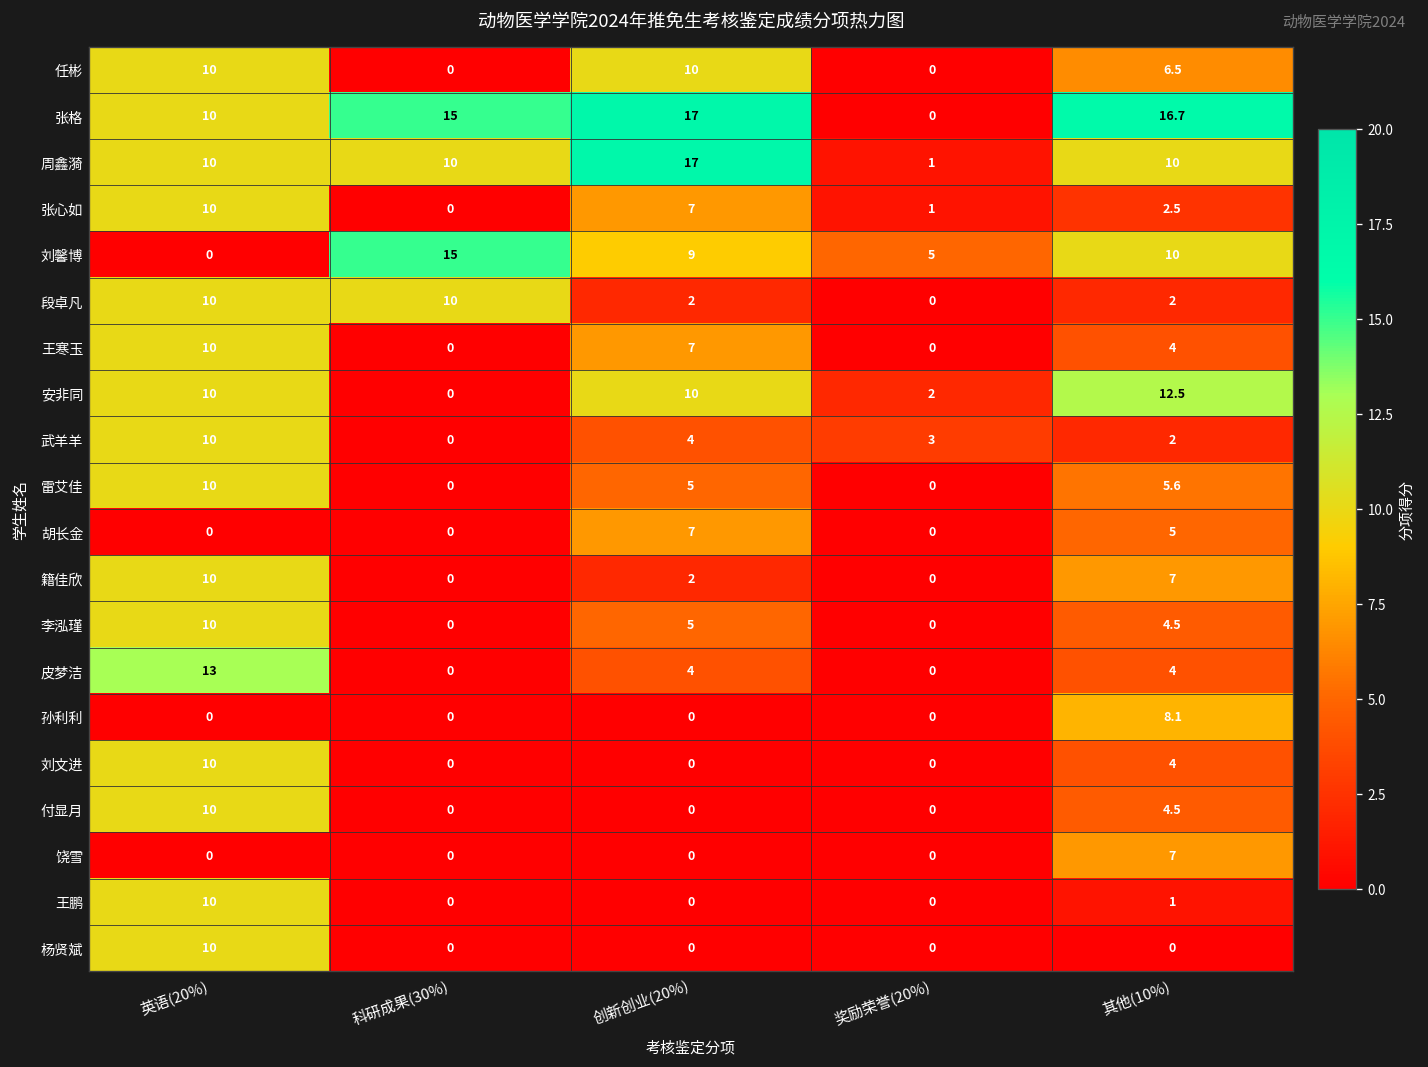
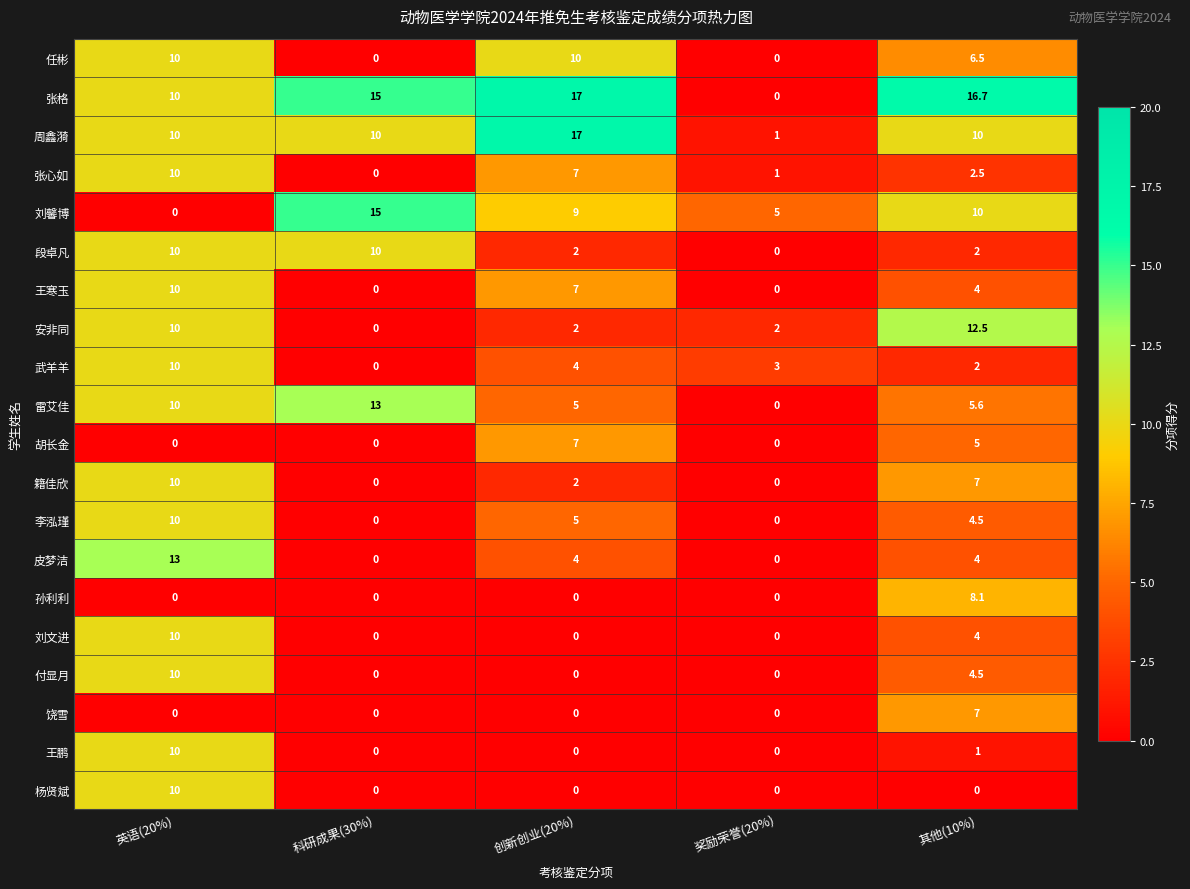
  {
    "任彬": {
      "英语(20%)": 10,
      "科研成果(30%)": 0,
      "创新创业(20%)": 10,
      "奖励荣誉(20%)": 0,
      "其他(10%)": 6.5
    },
    "张格": {
      "英语(20%)": 10,
      "科研成果(30%)": 15,
      "创新创业(20%)": 17,
      "奖励荣誉(20%)": 0,
      "其他(10%)": 16.7
    },
    "周鑫漪": {
      "英语(20%)": 10,
      "科研成果(30%)": 10,
      "创新创业(20%)": 17,
      "奖励荣誉(20%)": 1,
      "其他(10%)": 10
    },
    "张心如": {
      "英语(20%)": 10,
      "科研成果(30%)": 0,
      "创新创业(20%)": 7,
      "奖励荣誉(20%)": 1,
      "其他(10%)": 2.5
    },
    "刘馨博": {
      "英语(20%)": 0,
      "科研成果(30%)": 15,
      "创新创业(20%)": 9,
      "奖励荣誉(20%)": 5,
      "其他(10%)": 10
    },
    "段卓凡": {
      "英语(20%)": 10,
      "科研成果(30%)": 10,
      "创新创业(20%)": 2,
      "奖励荣誉(20%)": 0,
      "其他(10%)": 2
    },
    "王寒玉": {
      "英语(20%)": 10,
      "科研成果(30%)": 0,
      "创新创业(20%)": 7,
      "奖励荣誉(20%)": 0,
      "其他(10%)": 4
    },
    "安非同": {
      "英语(20%)": 10,
      "科研成果(30%)": 0,
-     "创新创业(20%)": 10,
+     "创新创业(20%)": 2,
      "奖励荣誉(20%)": 2,
      "其他(10%)": 12.5
    },
    "武羊羊": {
      "英语(20%)": 10,
      "科研成果(30%)": 0,
      "创新创业(20%)": 4,
      "奖励荣誉(20%)": 3,
      "其他(10%)": 2
    },
    "雷艾佳": {
      "英语(20%)": 10,
-     "科研成果(30%)": 0,
+     "科研成果(30%)": 13,
      "创新创业(20%)": 5,
      "奖励荣誉(20%)": 0,
      "其他(10%)": 5.6
    },
    "胡长金": {
      "英语(20%)": 0,
      "科研成果(30%)": 0,
      "创新创业(20%)": 7,
      "奖励荣誉(20%)": 0,
      "其他(10%)": 5
    },
    "籍佳欣": {
      "英语(20%)": 10,
      "科研成果(30%)": 0,
      "创新创业(20%)": 2,
      "奖励荣誉(20%)": 0,
      "其他(10%)": 7
    },
    "李泓瑾": {
      "英语(20%)": 10,
      "科研成果(30%)": 0,
      "创新创业(20%)": 5,
      "奖励荣誉(20%)": 0,
      "其他(10%)": 4.5
    },
    "皮梦洁": {
      "英语(20%)": 13,
      "科研成果(30%)": 0,
      "创新创业(20%)": 4,
      "奖励荣誉(20%)": 0,
      "其他(10%)": 4
    },
    "孙利利": {
      "英语(20%)": 0,
      "科研成果(30%)": 0,
      "创新创业(20%)": 0,
      "奖励荣誉(20%)": 0,
      "其他(10%)": 8.1
    },
    "刘文进": {
      "英语(20%)": 10,
      "科研成果(30%)": 0,
      "创新创业(20%)": 0,
      "奖励荣誉(20%)": 0,
      "其他(10%)": 4
    },
    "付显月": {
      "英语(20%)": 10,
      "科研成果(30%)": 0,
      "创新创业(20%)": 0,
      "奖励荣誉(20%)": 0,
      "其他(10%)": 4.5
    },
    "饶雪": {
      "英语(20%)": 0,
      "科研成果(30%)": 0,
      "创新创业(20%)": 0,
      "奖励荣誉(20%)": 0,
      "其他(10%)": 7
    },
    "王鹏": {
      "英语(20%)": 10,
      "科研成果(30%)": 0,
      "创新创业(20%)": 0,
      "奖励荣誉(20%)": 0,
      "其他(10%)": 1
    },
    "杨贤斌": {
      "英语(20%)": 10,
      "科研成果(30%)": 0,
      "创新创业(20%)": 0,
      "奖励荣誉(20%)": 0,
      "其他(10%)": 0
    }
  }
